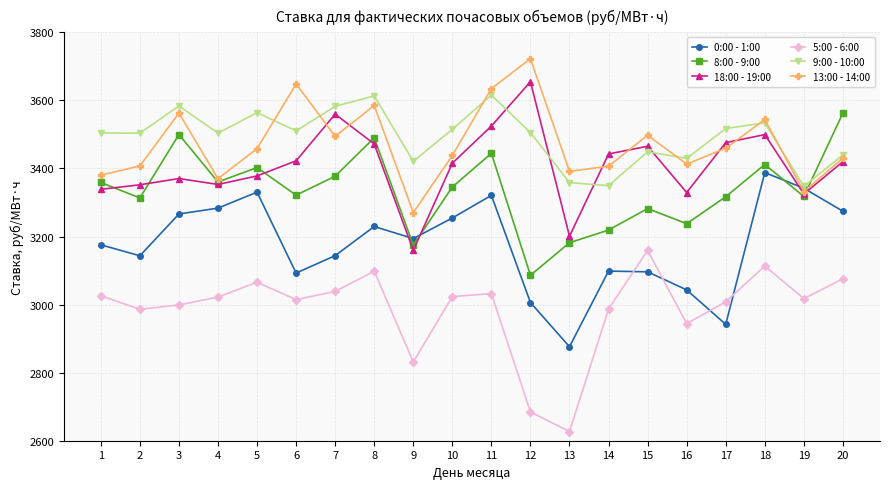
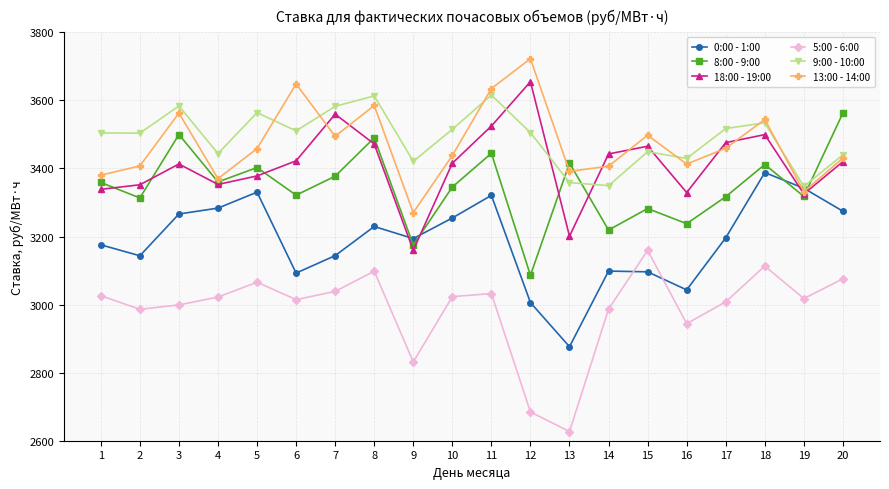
  {
    "0:00 - 1:00": {
      "1": 3180,
      "2": 3140,
      "3": 3270,
      "4": 3280,
      "5": 3330,
      "6": 3090,
      "7": 3140,
      "8": 3230,
      "9": 3190,
      "10": 3250,
      "11": 3320,
      "12": 3010,
      "13": 2880,
      "14": 3100,
      "15": 3100,
      "16": 3040,
-     "17": 2940,
+     "17": 3200,
      "18": 3390,
      "20": 3270
    },
    "8:00 - 9:00": {
      "1": 3360,
      "2": 3310,
      "3": 3500,
      "5": 3400,
      "6": 3320,
      "7": 3380,
      "8": 3490,
      "9": 3170,
      "10": 3350,
      "11": 3440,
      "12": 3090,
-     "13": 3180,
+     "13": 3420,
      "14": 3220,
      "15": 3280,
      "16": 3240,
      "17": 3320,
      "18": 3410,
      "20": 3560
    },
    "18:00 - 19:00": {
      "1": 3340,
      "2": 3350,
-     "3": 3370,
+     "3": 3410,
      "5": 3380,
      "6": 3420,
      "7": 3560,
      "8": 3470,
      "9": 3160,
      "10": 3420,
      "11": 3520,
      "12": 3650,
      "13": 3200,
      "14": 3440,
      "15": 3470,
      "16": 3330,
      "17": 3480,
      "18": 3500,
      "20": 3420
    },
    "5:00 - 6:00": {
      "1": 3030,
      "2": 2990,
      "3": 3000,
      "4": 3020,
      "5": 3070,
      "6": 3010,
      "7": 3040,
      "8": 3100,
      "9": 2830,
      "10": 3020,
      "11": 3030,
      "12": 2680,
      "13": 2630,
      "14": 2990,
      "15": 3160,
      "16": 2940,
      "17": 3010,
      "18": 3110,
      "19": 3020,
      "20": 3080
    },
    "9:00 - 10:00": {
      "1": 3500,
      "2": 3500,
      "3": 3580,
-     "4": 3500,
+     "4": 3440,
      "5": 3560,
      "6": 3510,
      "7": 3580,
      "8": 3610,
      "9": 3420,
      "10": 3510,
      "11": 3620,
      "12": 3510,
      "13": 3360,
      "14": 3350,
      "15": 3450,
      "16": 3430,
      "17": 3520,
      "18": 3530,
      "20": 3440
    },
    "13:00 - 14:00": {
      "1": 3380,
      "2": 3410,
      "3": 3560,
      "4": 3370,
      "5": 3460,
      "6": 3650,
      "7": 3490,
      "8": 3590,
      "9": 3270,
      "10": 3440,
      "11": 3630,
      "12": 3720,
      "13": 3390,
      "14": 3410,
      "15": 3500,
      "16": 3410,
      "17": 3460,
      "18": 3540,
      "20": 3430
    }
  }
